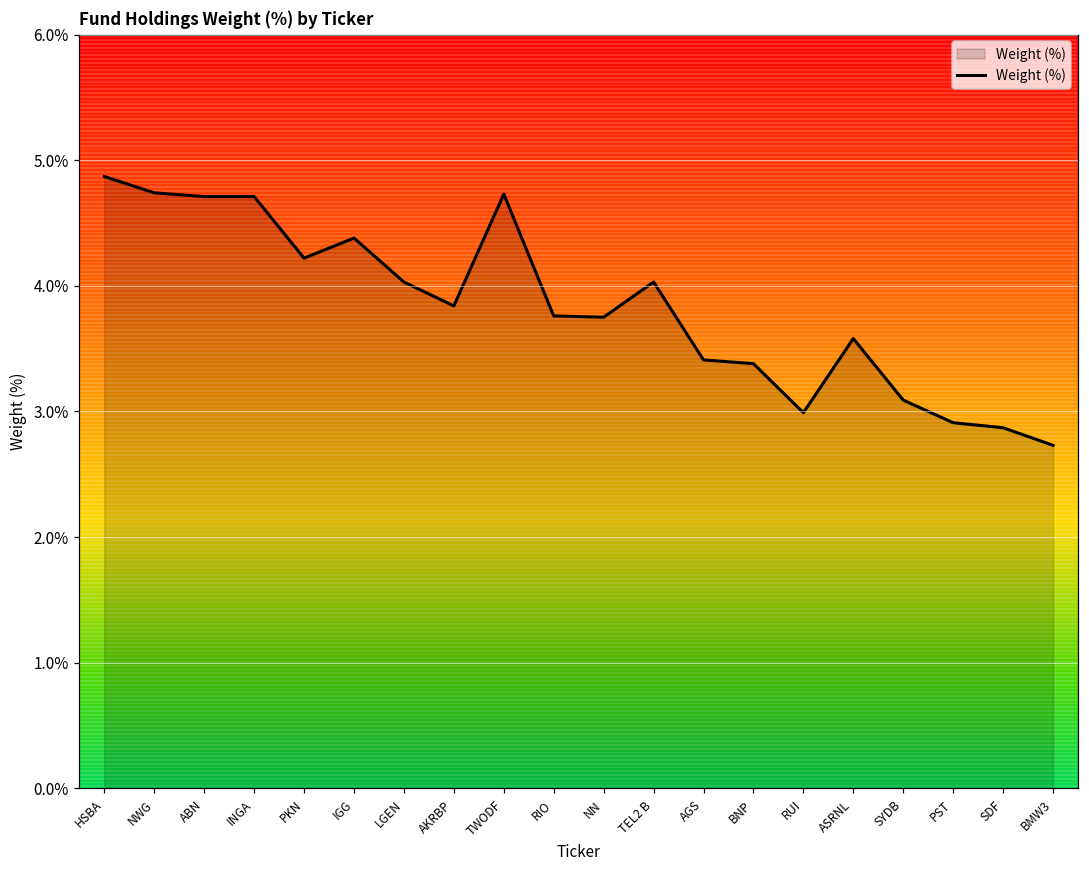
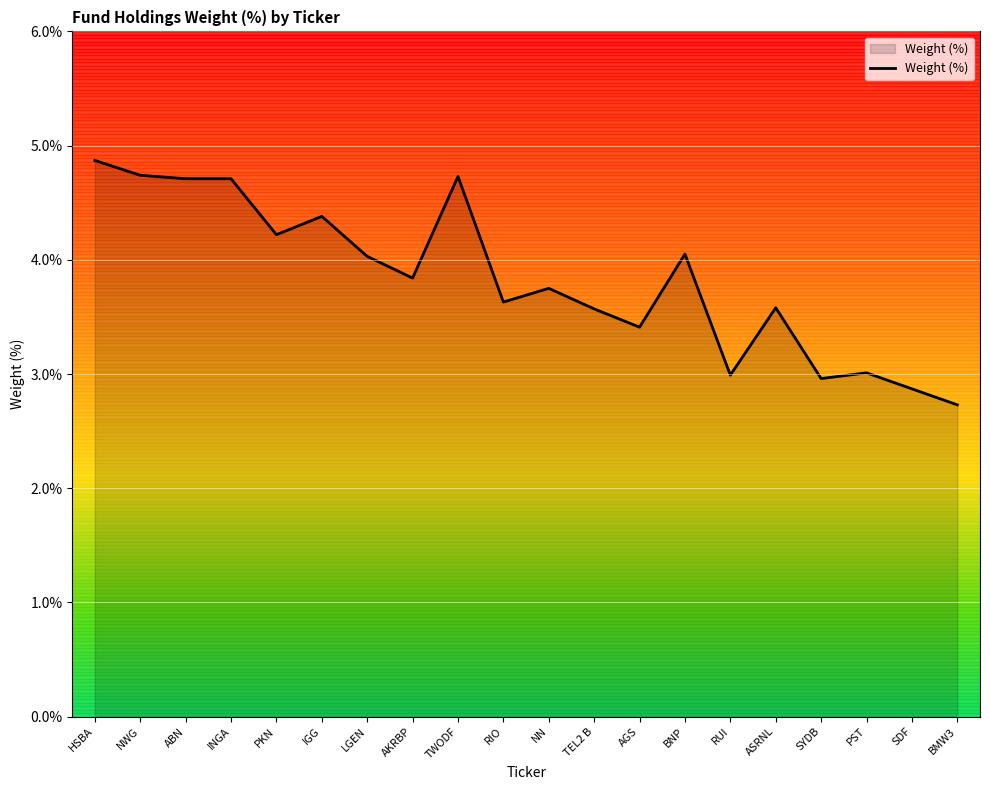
  {
    "HSBA": "4.87%",
    "NWG": "4.74%",
    "ABN": "4.71%",
    "INGA": "4.71%",
    "PKN": "4.22%",
    "IGG": "4.38%",
    "LGEN": "4.03%",
    "AKRBP": "3.84%",
    "TWODF": "4.73%",
-   "RIO": "3.76%",
+   "RIO": "3.63%",
    "NN": "3.75%",
-   "TEL2 B": "4.03%",
+   "TEL2 B": "3.57%",
    "AGS": "3.41%",
-   "BNP": "3.38%",
+   "BNP": "4.05%",
    "RUI": "2.99%",
    "ASRNL": "3.58%",
-   "SYDB": "3.09%",
-   "PST": "2.91%",
+   "SYDB": "2.96%",
+   "PST": "3.01%",
    "SDF": "2.87%",
    "BMW3": "2.73%"
  }
